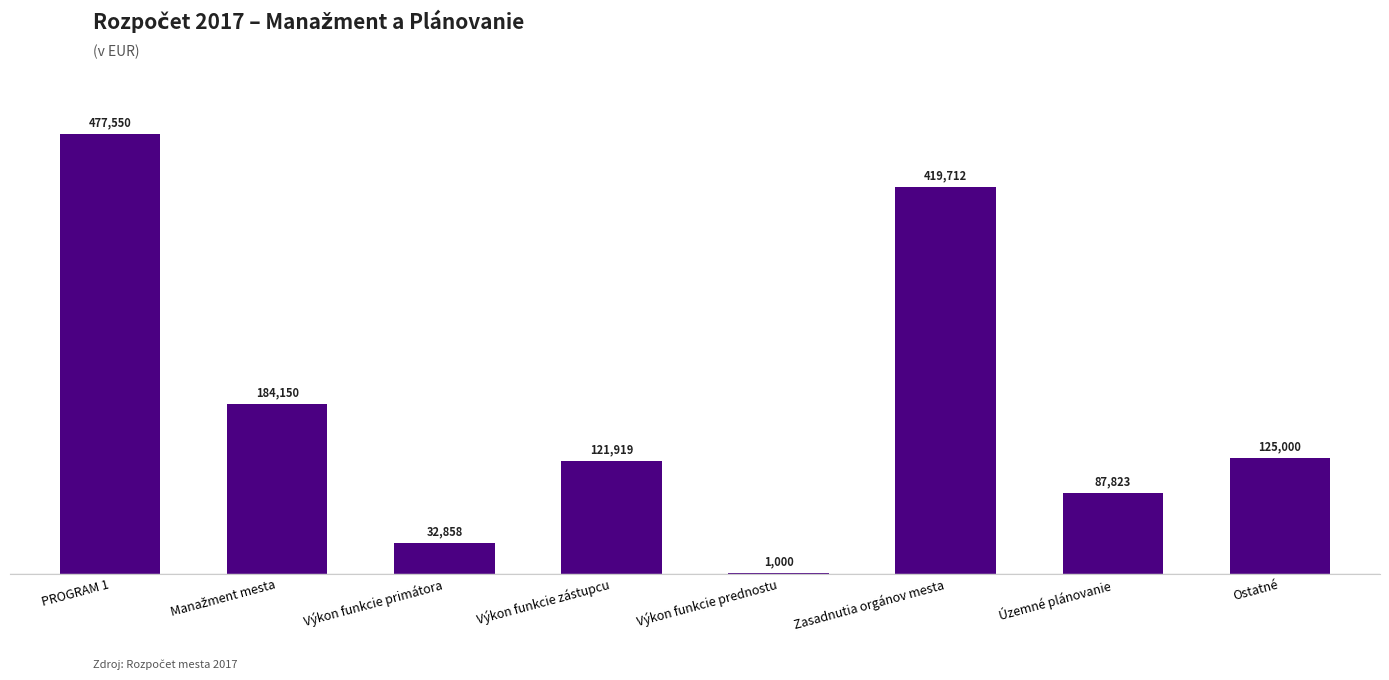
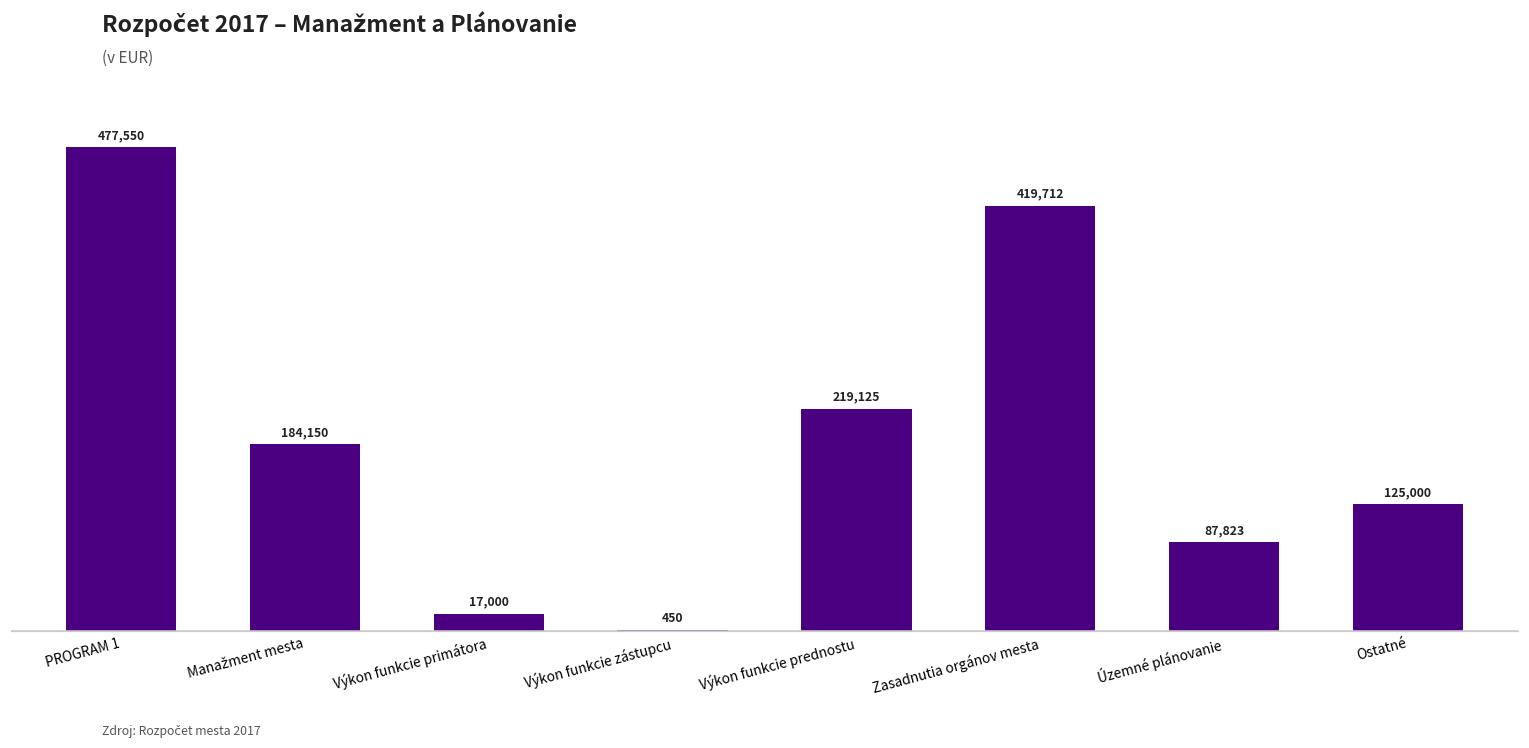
  {
    "PROGRAM 1": "477,550",
    "Manažment mesta": "184,150",
-   "Výkon funkcie primátora": "32,858",
-   "Výkon funkcie zástupcu": "121,919",
-   "Výkon funkcie prednostu": "1,000",
+   "Výkon funkcie primátora": "17,000",
+   "Výkon funkcie zástupcu": "450",
+   "Výkon funkcie prednostu": "219,125",
    "Zasadnutia orgánov mesta": "419,712",
    "Územné plánovanie": "87,823",
    "Ostatné": "125,000"
  }
